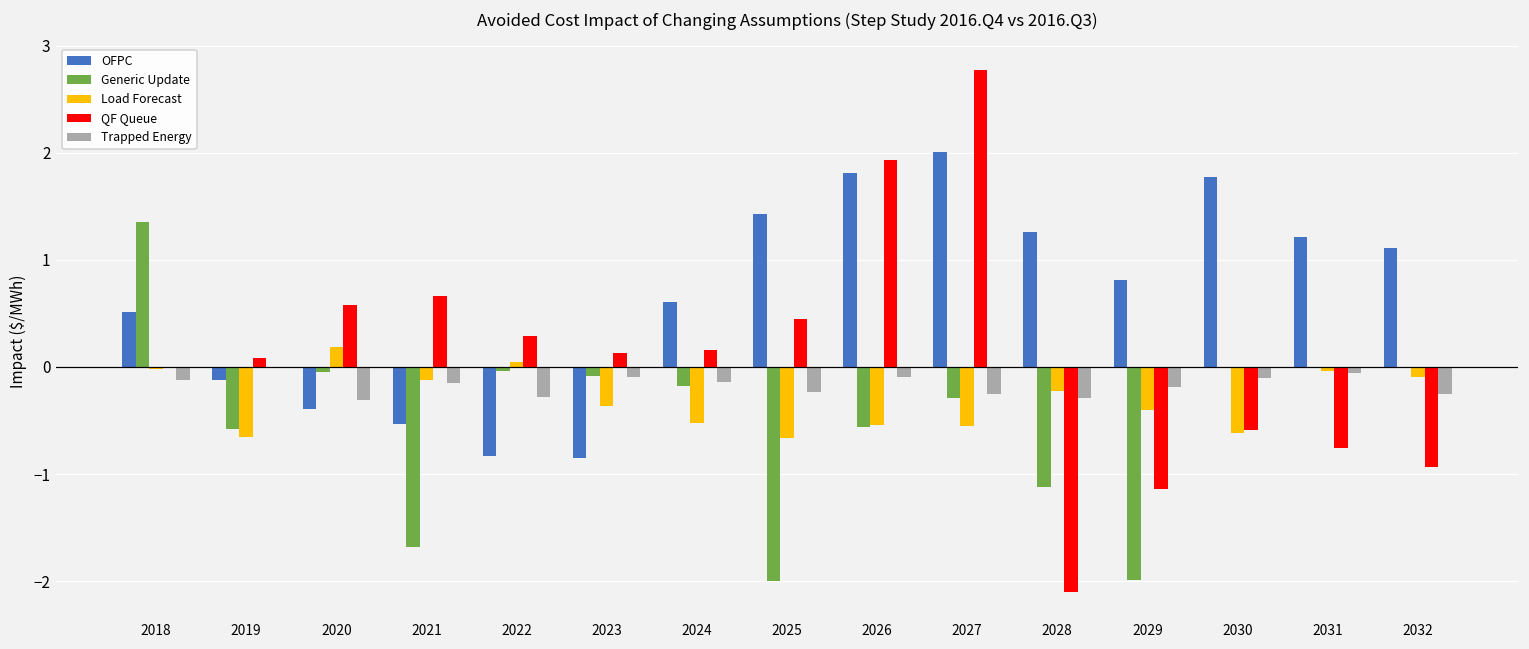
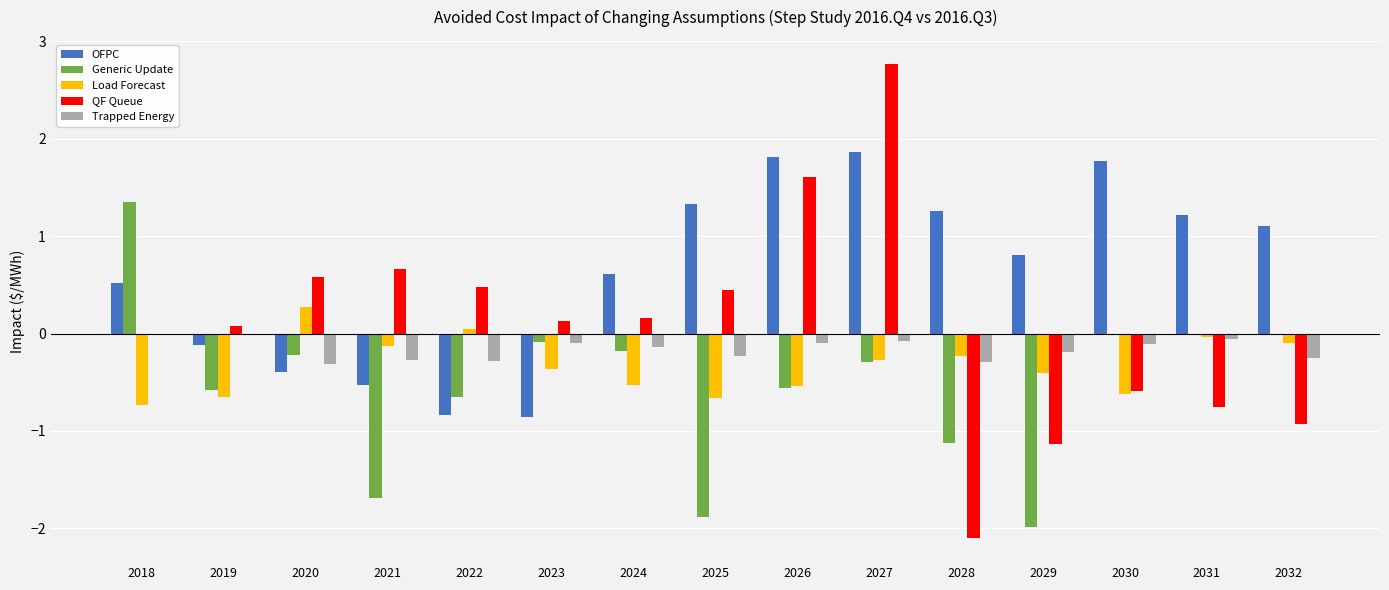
  {
    "OFPC": {
      "2018": 0.5,
      "2019": -0.1,
      "2020": -0.4,
      "2021": -0.5,
      "2022": -0.8,
      "2023": -0.9,
      "2024": 0.6,
-     "2025": 1.4,
+     "2025": 1.3,
      "2026": 1.8,
-     "2027": 2.0,
+     "2027": 1.9,
      "2028": 1.3,
      "2029": 0.8,
      "2030": 1.8,
      "2031": 1.2,
      "2032": 1.1
    },
    "Generic Update": {
      "2018": 1.3,
      "2019": -0.6,
-     "2020": 0.0,
+     "2020": -0.2,
      "2021": -1.7,
-     "2022": 0.0,
+     "2022": -0.6,
      "2023": -0.1,
      "2024": -0.2,
-     "2025": -2.0,
+     "2025": -1.9,
      "2026": -0.6,
      "2027": -0.3,
      "2028": -1.1,
      "2029": -2.0,
      "2030": 0.0,
      "2031": 0.0,
      "2032": 0.0
    },
    "Load Forecast": {
-     "2018": 0.0,
+     "2018": -0.7,
      "2019": -0.7,
-     "2020": 0.2,
+     "2020": 0.3,
      "2021": -0.1,
      "2022": 0.0,
      "2023": -0.4,
      "2024": -0.5,
      "2025": -0.7,
      "2026": -0.5,
-     "2027": -0.6,
+     "2027": -0.3,
      "2028": -0.2,
      "2029": -0.4,
      "2030": -0.6,
      "2031": 0.0,
      "2032": -0.1
    },
    "QF Queue": {
      "2019": 0.1,
      "2020": 0.6,
      "2021": 0.7,
-     "2022": 0.3,
+     "2022": 0.5,
      "2023": 0.1,
      "2024": 0.2,
      "2025": 0.4,
-     "2026": 1.9,
+     "2026": 1.6,
      "2027": 2.8,
      "2028": -2.1,
      "2029": -1.1,
      "2030": -0.6,
      "2031": -0.8,
      "2032": -0.9
    },
    "Trapped Energy": {
-     "2018": -0.1,
+     "2018": 0.0,
      "2019": 0.0,
      "2020": -0.3,
-     "2021": -0.2,
+     "2021": -0.3,
      "2022": -0.3,
      "2023": -0.1,
      "2024": -0.1,
      "2025": -0.2,
      "2026": -0.1,
-     "2027": -0.3,
+     "2027": -0.1,
      "2028": -0.3,
      "2029": -0.2,
      "2030": -0.1,
      "2031": -0.1,
      "2032": -0.3
    }
  }
